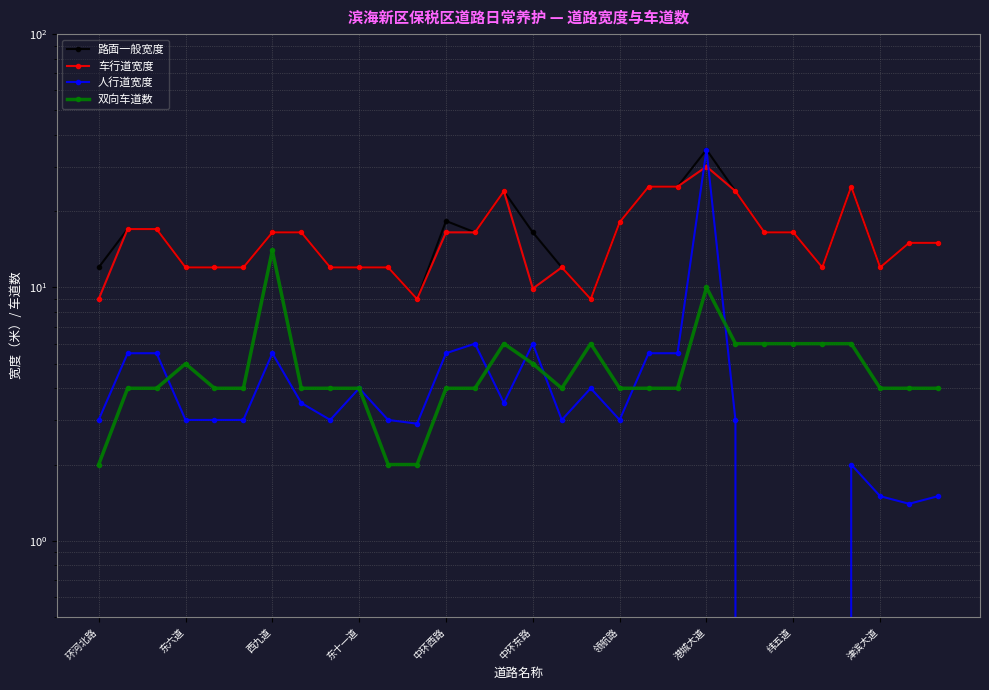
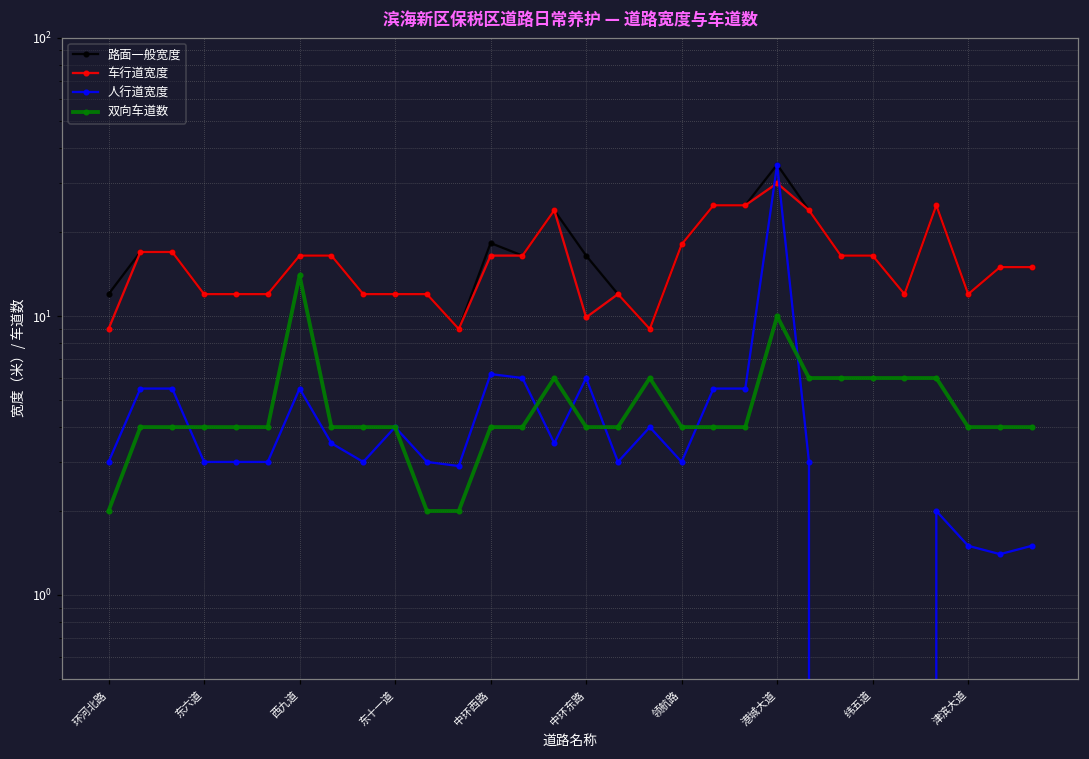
  {
    "路面一般宽度": {
      "环河北路": 12,
      "中环西路": 18,
      "中环东路": 17
    },
    "车行道宽度": {
      "环河北路": 9.0,
      "中环西路": 17,
      "中环东路": 9.9,
      "港城大道": 30
    },
    "人行道宽度": {
      "环河北路": 3.0,
      "东六道": 3.0,
      "西九道": 5.5,
-     "中环西路": 5.5,
+     "中环西路": 6.2,
      "中环东路": 6.0,
      "领航路": 3.0,
      "津滨大道": 1.5
    },
    "双向车道数": {
      "环河北路": 2,
-     "东六道": 5,
+     "东六道": 4,
      "西九道": 14,
      "中环西路": 4,
-     "中环东路": 5,
+     "中环东路": 4,
      "领航路": 4,
      "港城大道": 10,
      "纬五道": 6,
      "津滨大道": 4
    }
  }
